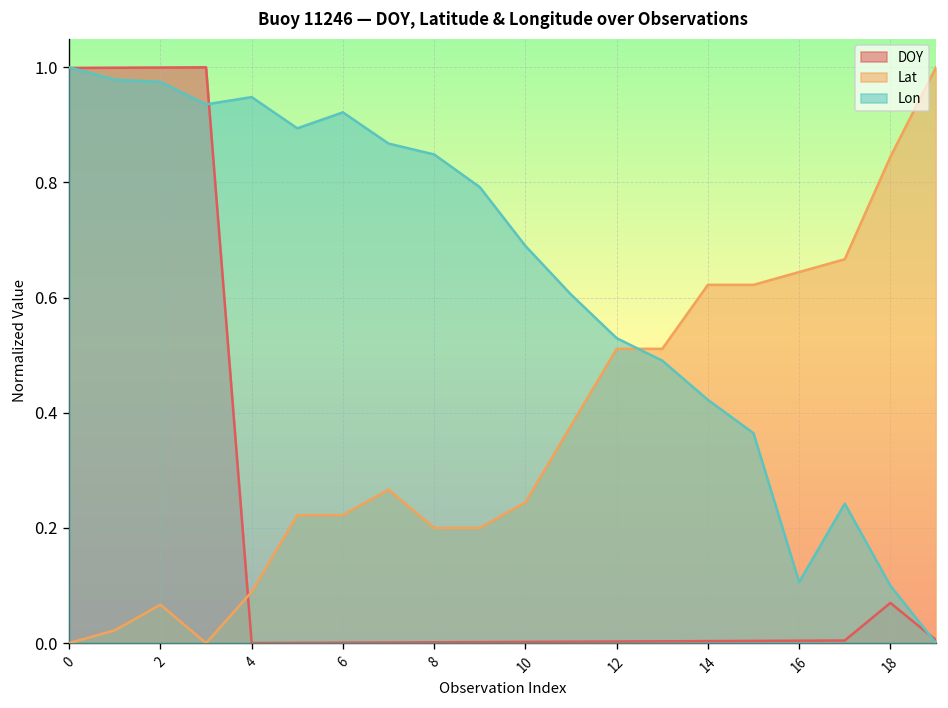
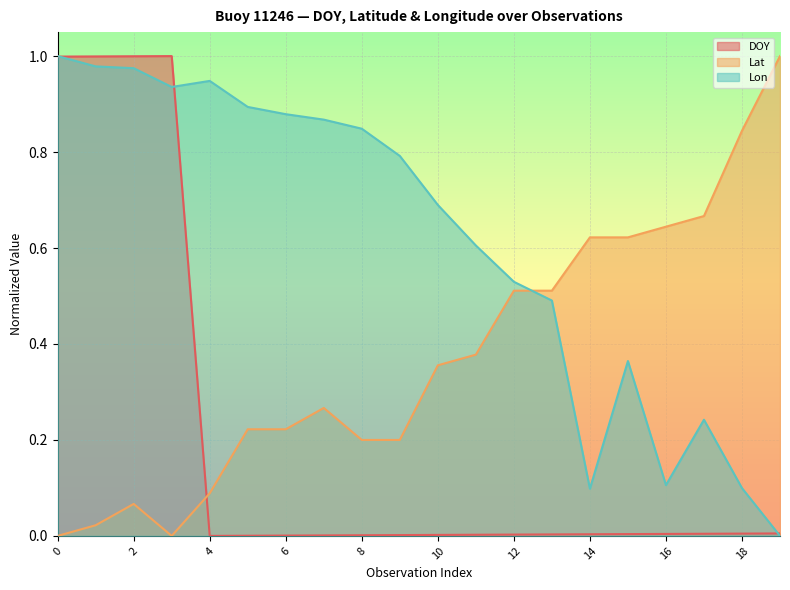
  {
    "DOY": {
      "2": 1.00,
      "4": 0.00,
      "6": 0.00,
      "8": 0.00,
      "10": 0.00,
      "12": 0.00,
      "14": 0.00,
      "16": 0.00,
-     "18": 0.07
+     "18": 0.00
    },
    "Lat": {
      "0": 0.00,
      "2": 0.07,
      "4": 0.09,
      "6": 0.22,
      "8": 0.20,
-     "10": 0.24,
+     "10": 0.36,
      "12": 0.51,
      "14": 0.62,
      "16": 0.64,
      "18": 0.84
    },
    "Lon": {
      "2": 0.97,
      "4": 0.95,
-     "6": 0.92,
+     "6": 0.88,
      "8": 0.85,
      "10": 0.69,
      "12": 0.53,
-     "14": 0.42,
+     "14": 0.10,
      "16": 0.11,
      "18": 0.10
    }
  }
